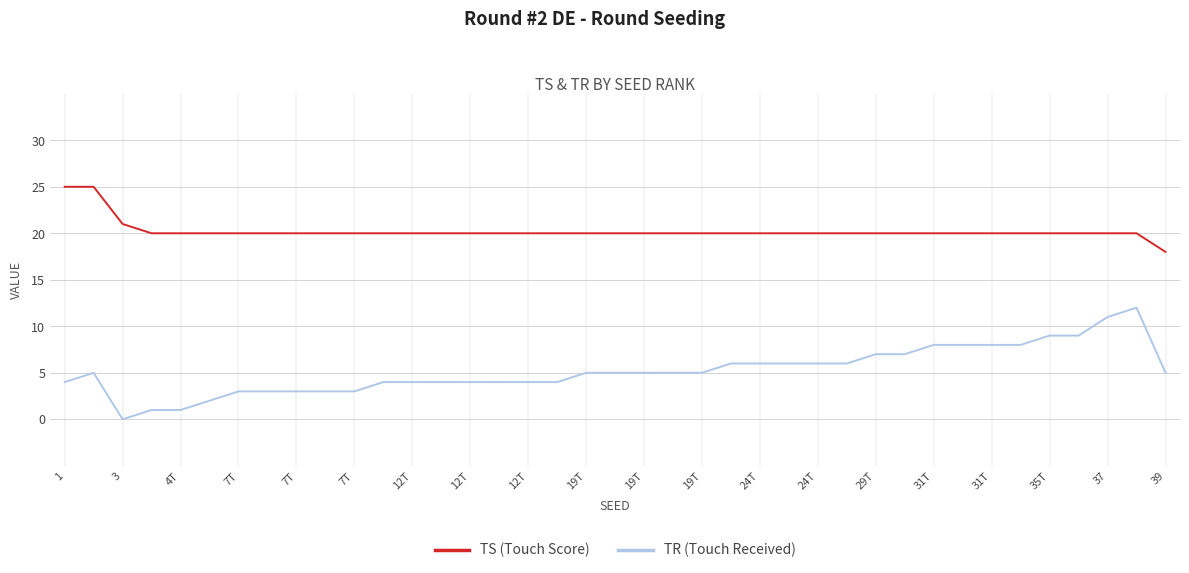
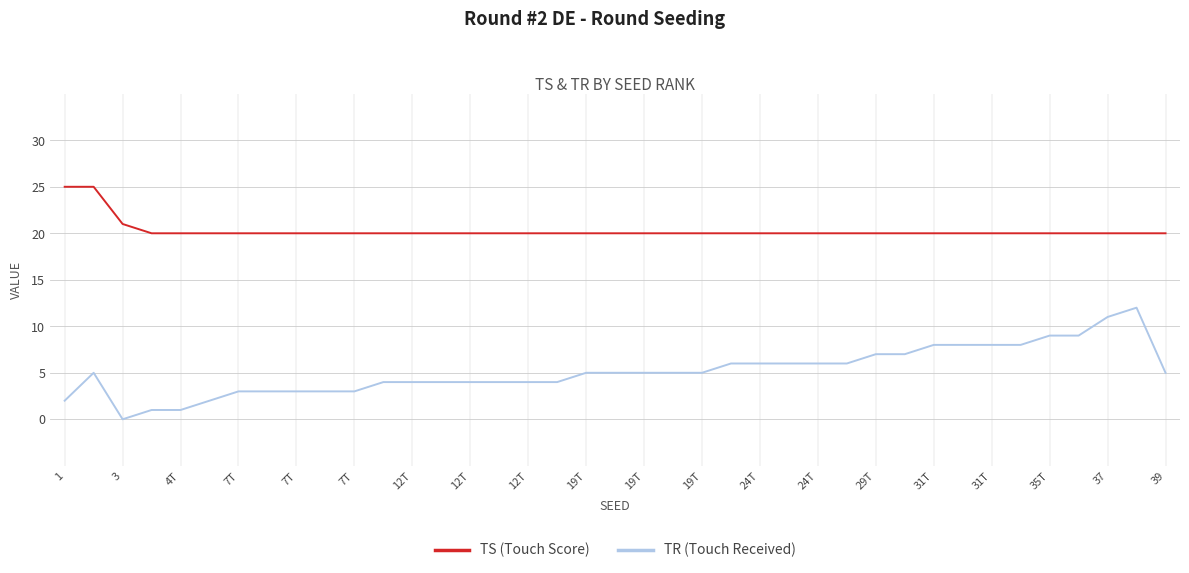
  {
    "TS (Touch Score)": {
      "1": 25,
      "3": 21,
      "37": 20,
-     "39": 18
+     "39": 20
    },
    "TR (Touch Received)": {
-     "1": 4,
+     "1": 2,
      "3": 0,
      "37": 11,
      "39": 5
    }
  }
